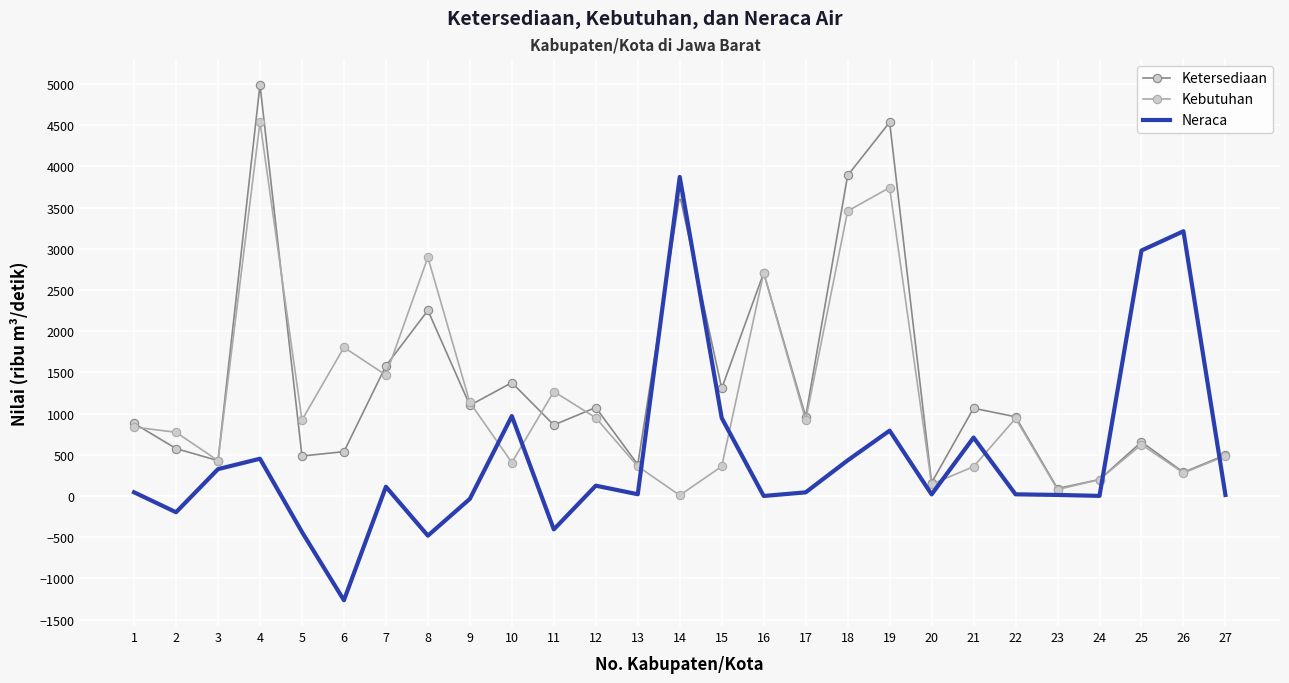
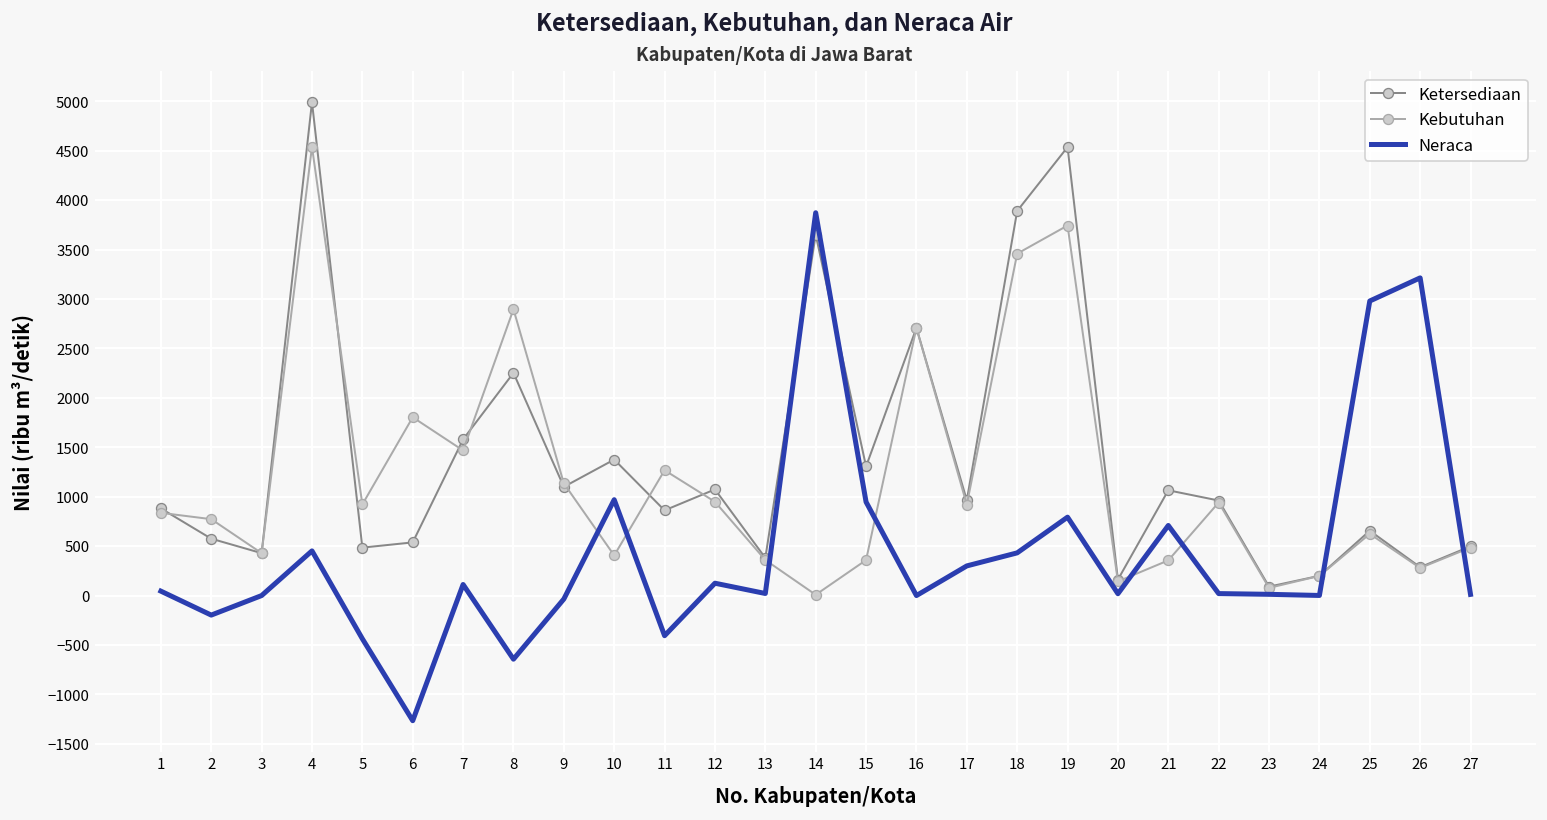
  {
    "Neraca": {
      "1": 0,
      "2": -200,
-     "3": 300,
+     "3": 0,
      "4": 500,
      "5": -400,
      "6": -1300,
      "7": 100,
-     "8": -500,
+     "8": -600,
      "9": 0,
      "10": 1000,
      "11": -400,
      "12": 100,
      "13": 0,
      "14": 3900,
      "15": 900,
      "16": 0,
-     "17": 0,
+     "17": 300,
      "18": 400,
      "19": 800,
      "20": 0,
      "21": 700,
      "22": 0,
      "23": 0,
      "24": 0,
      "25": 3000,
      "26": 3200,
      "27": 0
    }
  }
